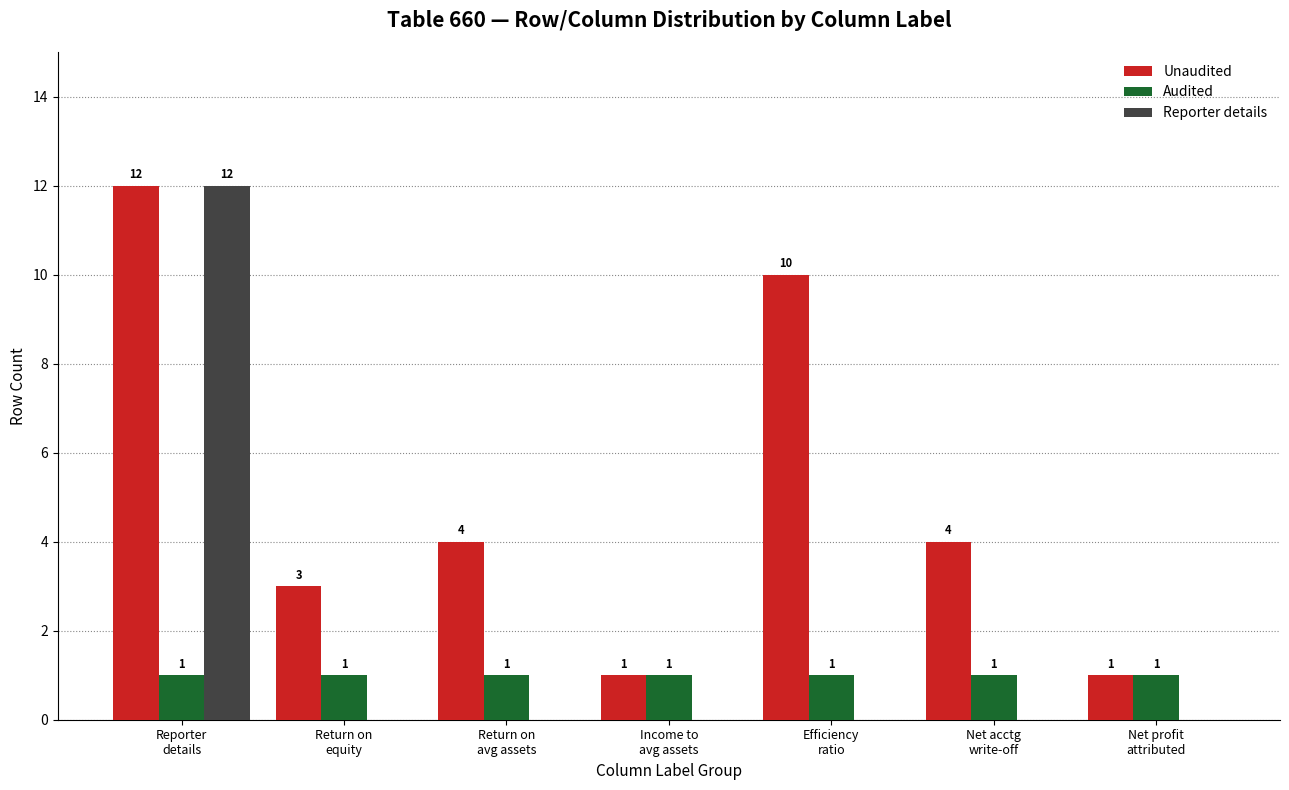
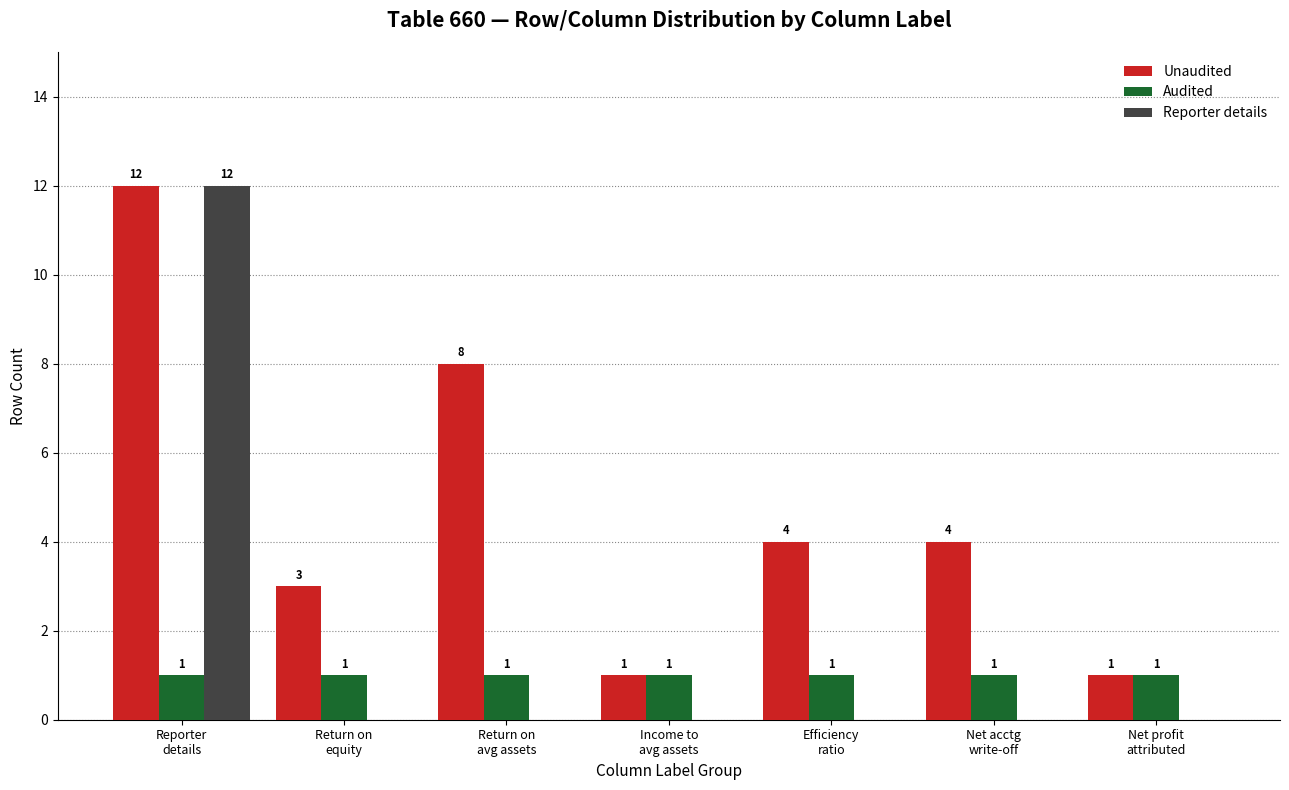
  {
    "Unaudited": {
      "Reporter details": 12,
      "Return on equity": 3,
-     "Return on avg assets": 4,
+     "Return on avg assets": 8,
      "Income to avg assets": 1,
-     "Efficiency ratio": 10,
+     "Efficiency ratio": 4,
      "Net acctg write-off": 4,
      "Net profit attributed": 1
    },
    "Audited": {
      "Reporter details": 1,
      "Return on equity": 1,
      "Return on avg assets": 1,
      "Income to avg assets": 1,
      "Efficiency ratio": 1,
      "Net acctg write-off": 1,
      "Net profit attributed": 1
    },
    "Reporter details": {
      "Reporter details": 12
    }
  }
